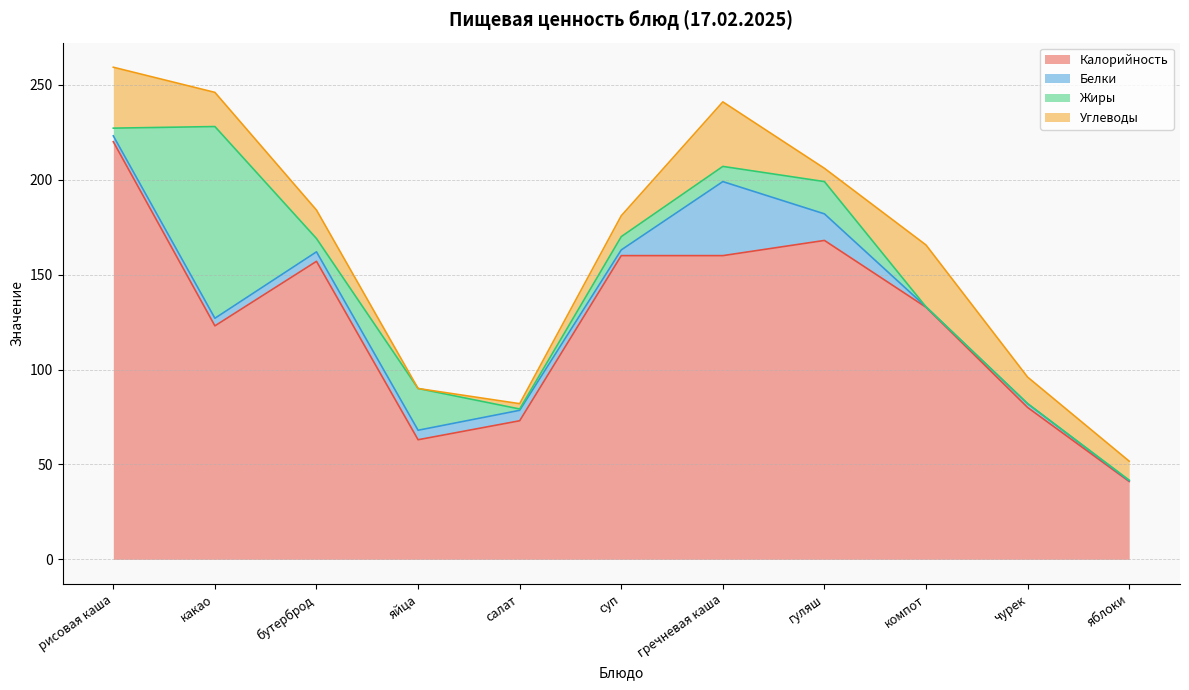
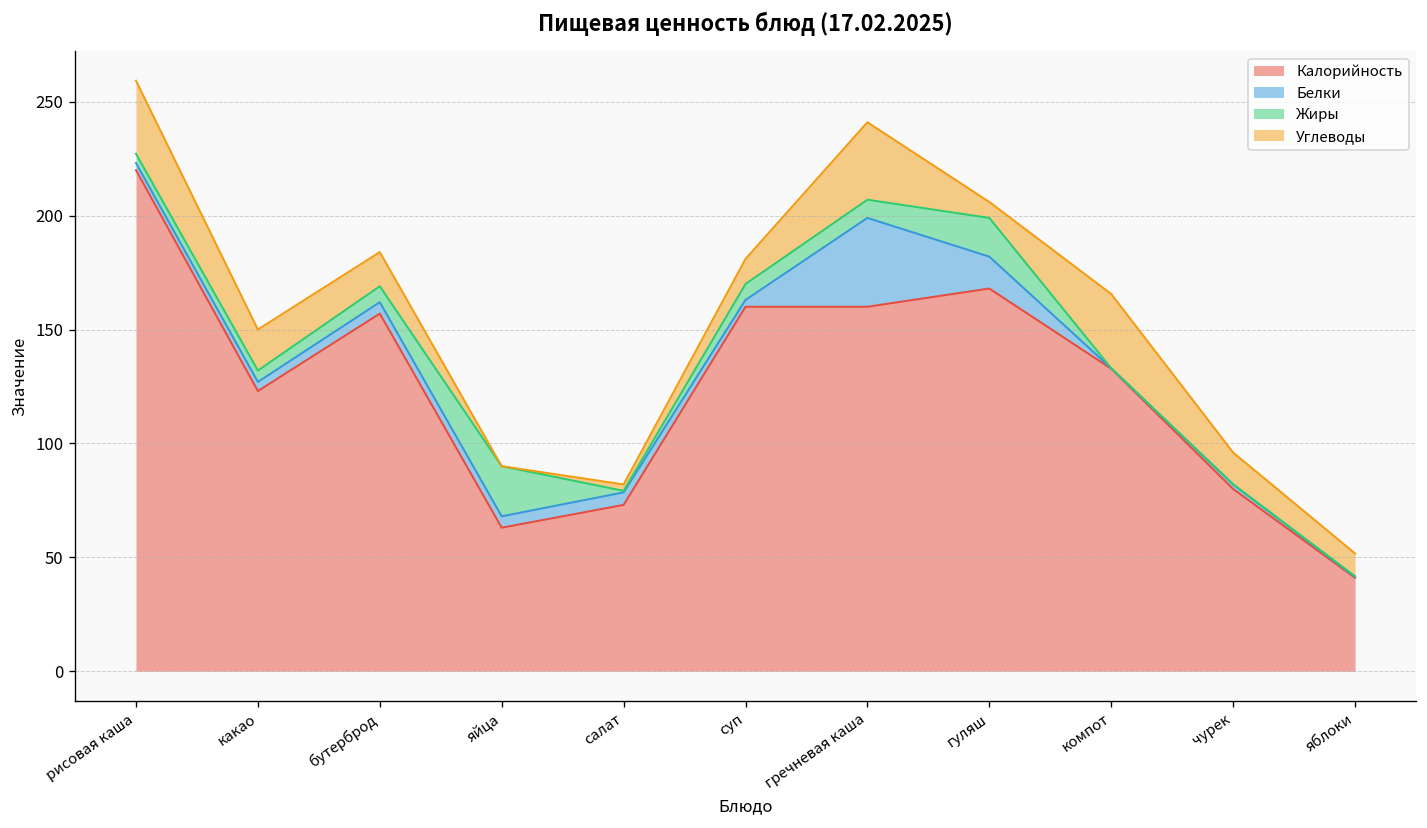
  {
    "Калорийность": {
      "рисовая каша": 220,
      "какао": 123,
      "бутерброд": 157,
      "яйца": 63,
      "салат": 73,
      "суп": 160,
      "гречневая каша": 160,
      "гуляш": 168,
      "чурек": 80
    },
    "Белки": {
      "рисовая каша": 3,
      "какао": 4,
      "бутерброд": 5,
      "яйца": 5,
      "суп": 3,
      "гречневая каша": 39,
      "гуляш": 14
    },
    "Жиры": {
      "рисовая каша": 4,
-     "какао": 101,
+     "какао": 5,
      "бутерброд": 7,
      "суп": 7,
      "гречневая каша": 8,
      "гуляш": 17
    },
    "Углеводы": {
      "рисовая каша": 32,
      "какао": 18,
      "бутерброд": 15,
      "салат": 3,
      "суп": 11,
      "гречневая каша": 34,
      "гуляш": 7,
      "компот": 33,
      "чурек": 14,
      "яблоки": 10
    }
  }
